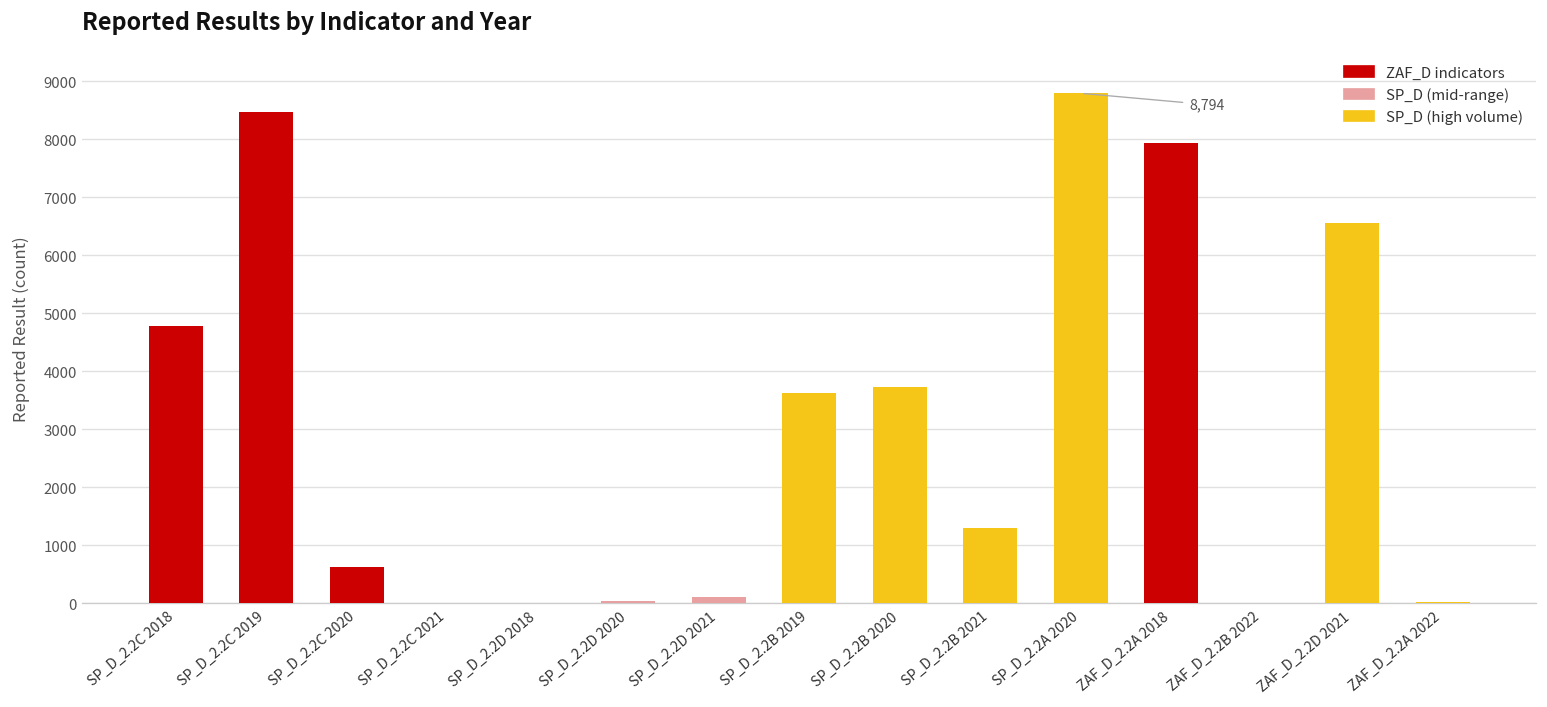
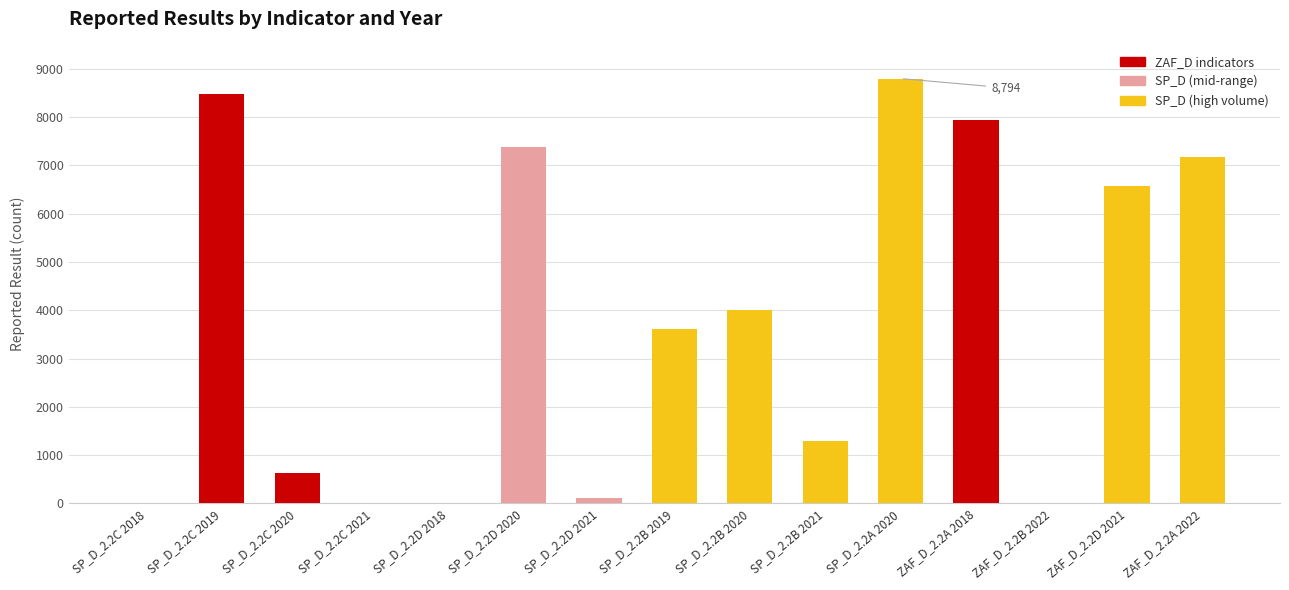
  {
-   "SP_D_2.2C 2018": 4800,
+   "SP_D_2.2C 2018": 0,
    "SP_D_2.2C 2019": 8500,
    "SP_D_2.2C 2020": 600,
    "SP_D_2.2C 2021": 0,
    "SP_D_2.2D 2018": 0,
-   "SP_D_2.2D 2020": 0,
+   "SP_D_2.2D 2020": 7400,
    "SP_D_2.2D 2021": 100,
    "SP_D_2.2B 2019": 3600,
-   "SP_D_2.2B 2020": 3700,
+   "SP_D_2.2B 2020": 4000,
    "SP_D_2.2B 2021": 1300,
    "ZAF_D_2.2A 2018": 7900,
    "ZAF_D_2.2D 2021": 6600,
-   "ZAF_D_2.2A 2022": 0
+   "ZAF_D_2.2A 2022": 7200
  }
